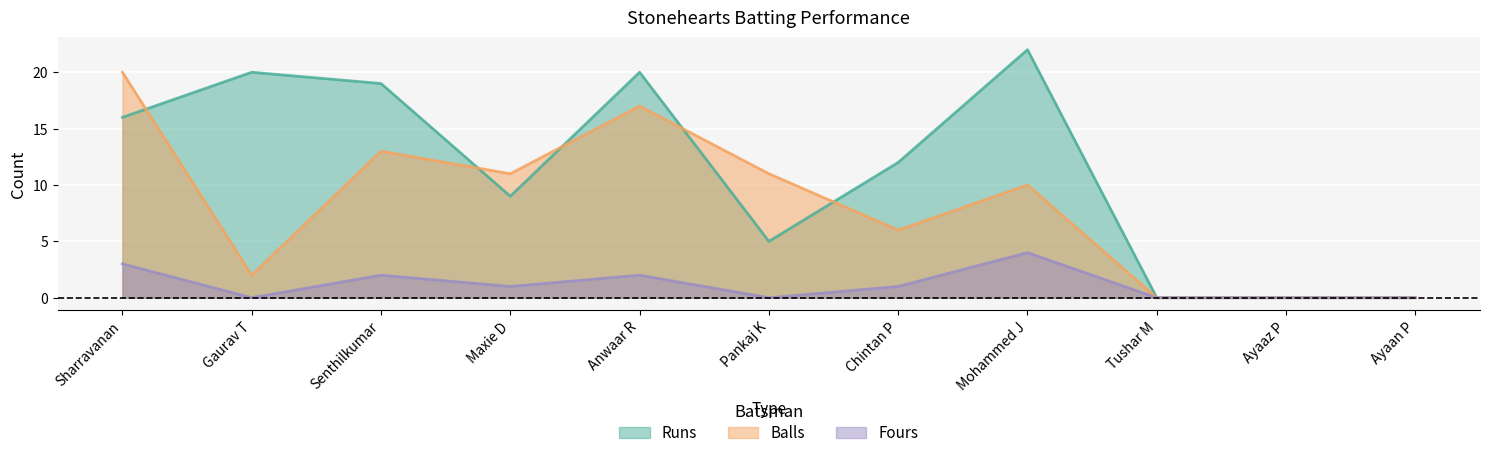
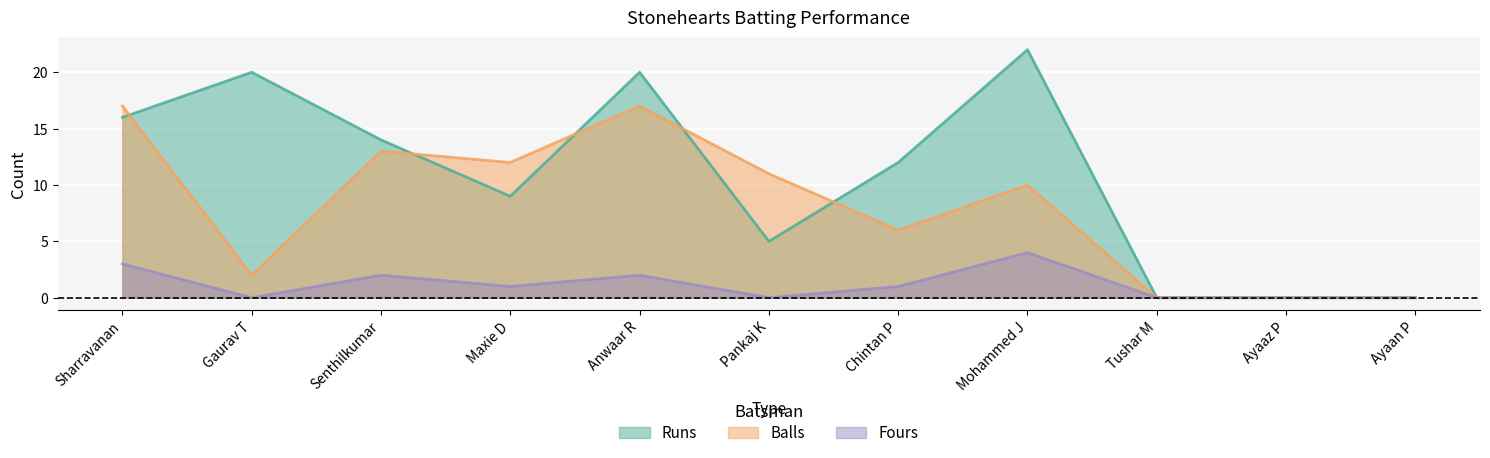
  {
    "Runs": {
      "Sharravanan": 16,
      "Gaurav T": 20,
-     "Senthilkumar": 19,
+     "Senthilkumar": 14,
      "Maxie D": 9,
      "Anwaar R": 20,
      "Pankaj K": 5,
      "Chintan P": 12,
      "Mohammed J": 22
    },
    "Balls": {
-     "Sharravanan": 20,
+     "Sharravanan": 17,
      "Gaurav T": 2,
      "Senthilkumar": 13,
-     "Maxie D": 11,
+     "Maxie D": 12,
      "Anwaar R": 17,
      "Pankaj K": 11,
      "Chintan P": 6,
      "Mohammed J": 10
    },
    "Fours": {
      "Sharravanan": 3,
      "Gaurav T": 0,
      "Senthilkumar": 2,
      "Maxie D": 1,
      "Anwaar R": 2,
      "Pankaj K": 0,
      "Chintan P": 1,
      "Mohammed J": 4
    }
  }
